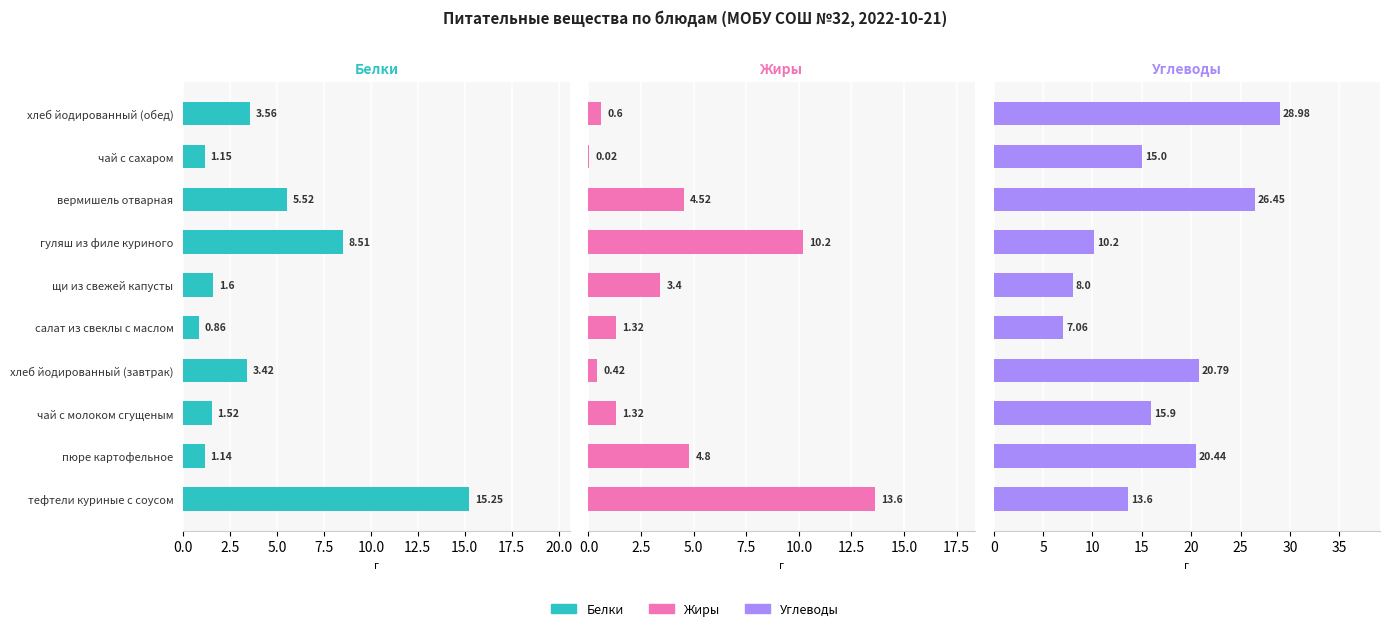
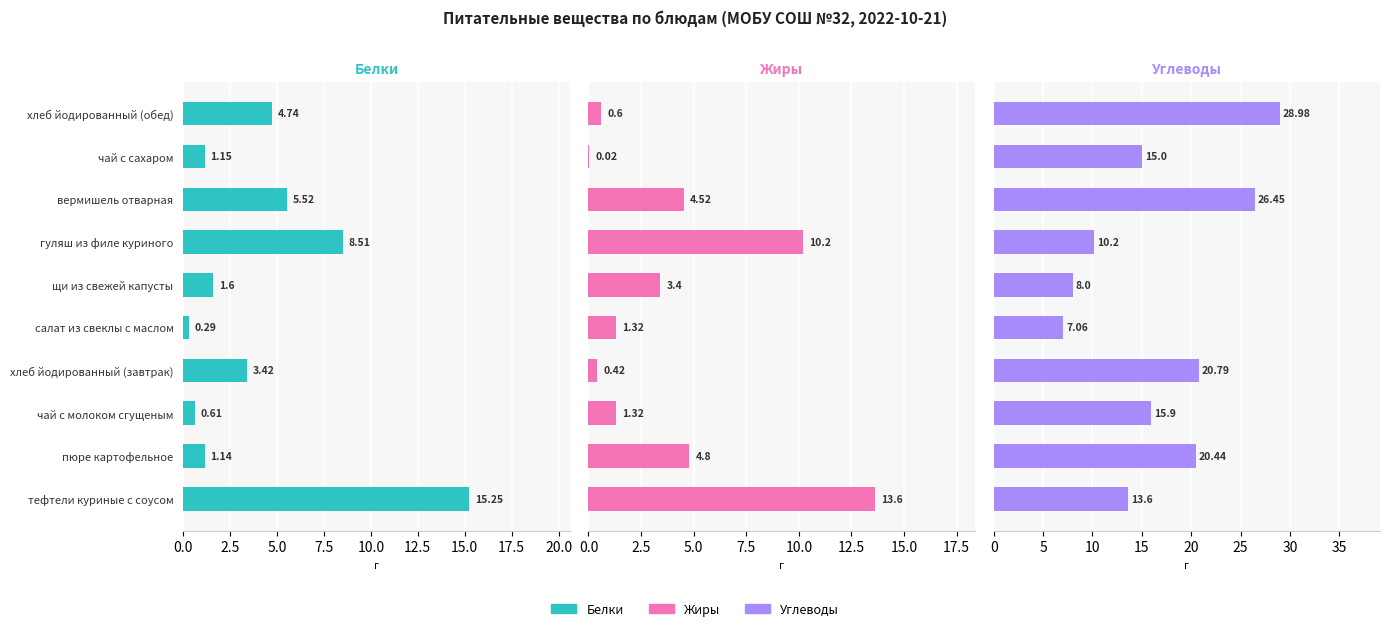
  {
    "Белки": {
-     "хлеб йодированный (обед)": 3.56,
+     "хлеб йодированный (обед)": 4.74,
      "чай с сахаром": 1.15,
      "вермишель отварная": 5.52,
      "гуляш из филе куриного": 8.51,
      "щи из свежей капусты": 1.6,
-     "салат из свеклы с маслом": 0.86,
+     "салат из свеклы с маслом": 0.29,
      "хлеб йодированный (завтрак)": 3.42,
-     "чай с молоком сгущеным": 1.52,
+     "чай с молоком сгущеным": 0.61,
      "пюре картофельное": 1.14,
      "тефтели куриные с соусом": 15.25
    }
  }
